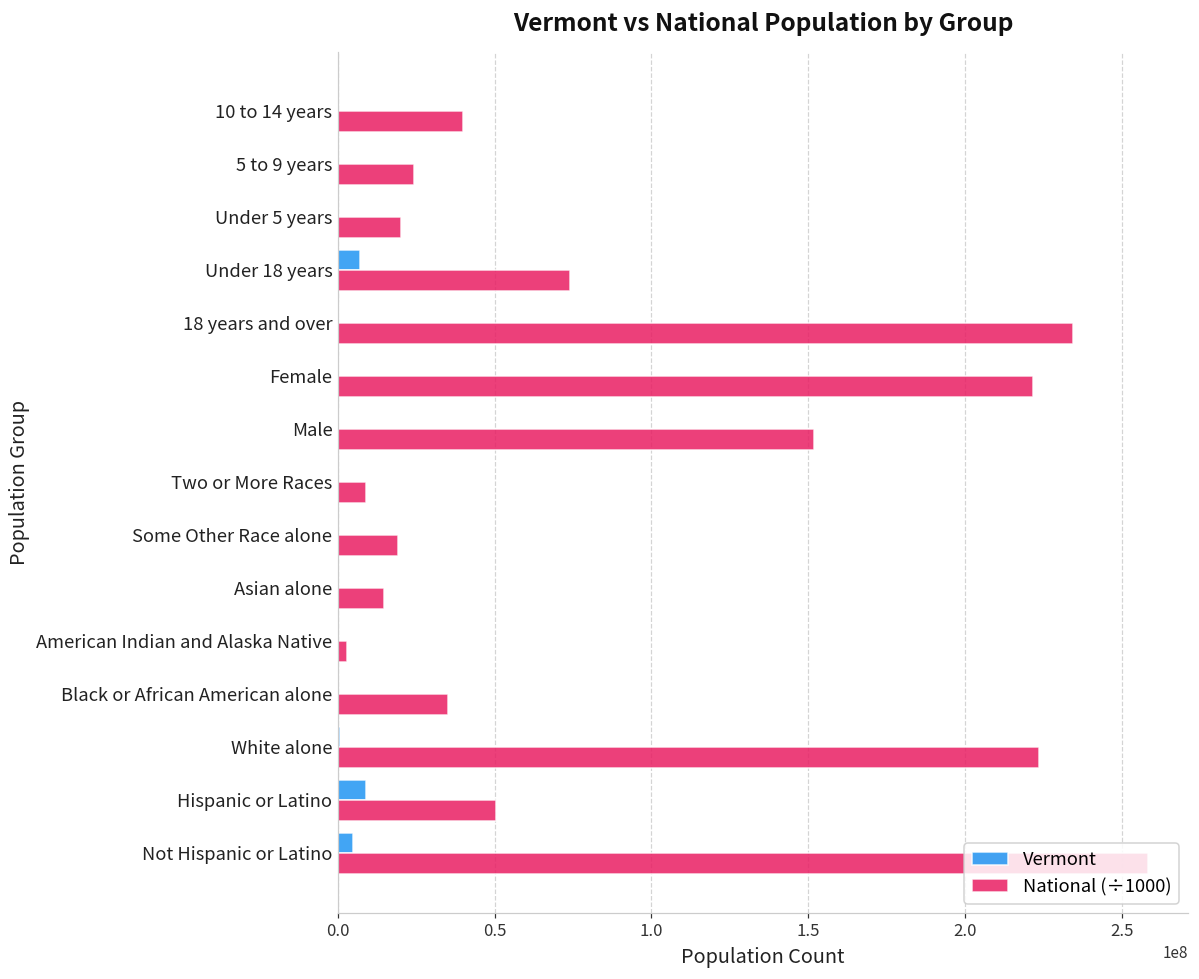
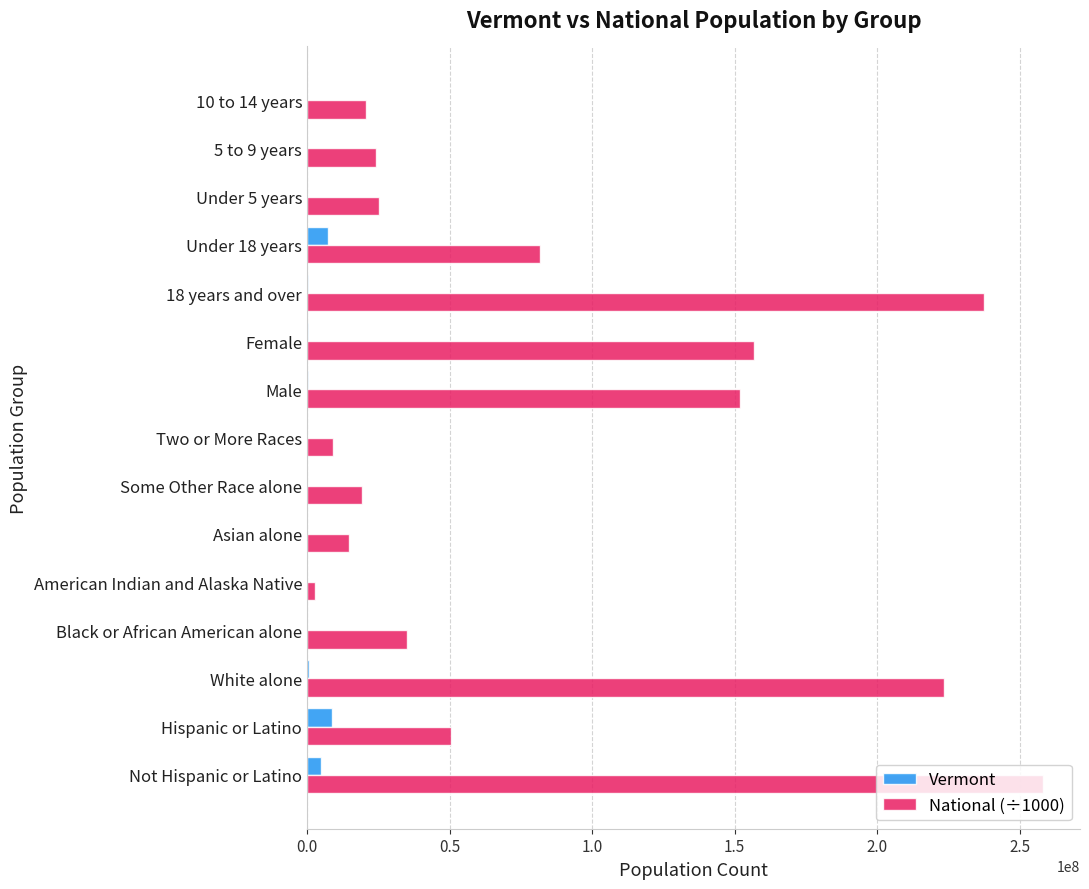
  {
    "Vermont": {
      "Under 18 years": 7000000,
      "Hispanic or Latino": 9000000,
      "Not Hispanic or Latino": 5000000
    },
    "National (÷1000)": {
-     "10 to 14 years": 40000000,
+     "10 to 14 years": 21000000,
      "5 to 9 years": 24000000,
-     "Under 5 years": 20000000,
-     "Under 18 years": 74000000,
-     "18 years and over": 235000000,
-     "Female": 222000000,
+     "Under 5 years": 25000000,
+     "Under 18 years": 82000000,
+     "18 years and over": 238000000,
+     "Female": 157000000,
      "Male": 152000000,
      "Two or More Races": 9000000,
      "Some Other Race alone": 19000000,
      "Asian alone": 15000000,
      "American Indian and Alaska Native": 3000000,
      "Black or African American alone": 35000000,
      "White alone": 224000000,
      "Hispanic or Latino": 50000000
    }
  }
